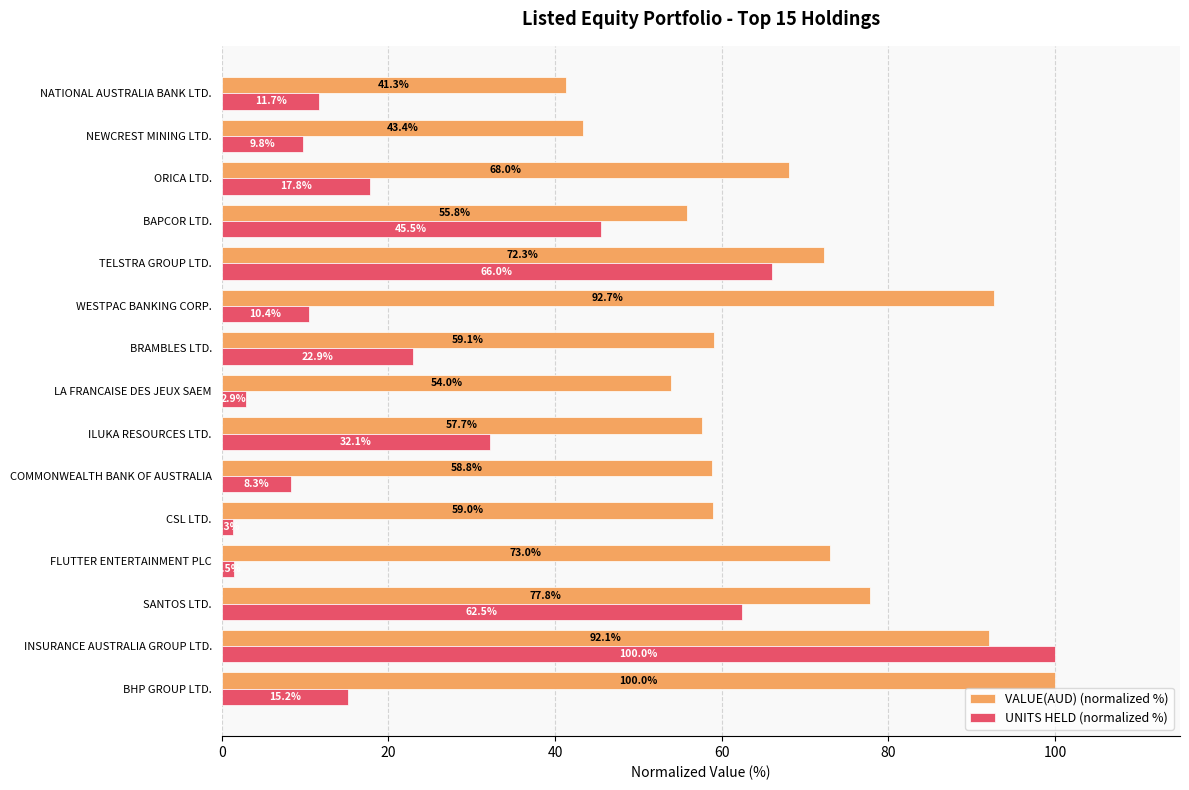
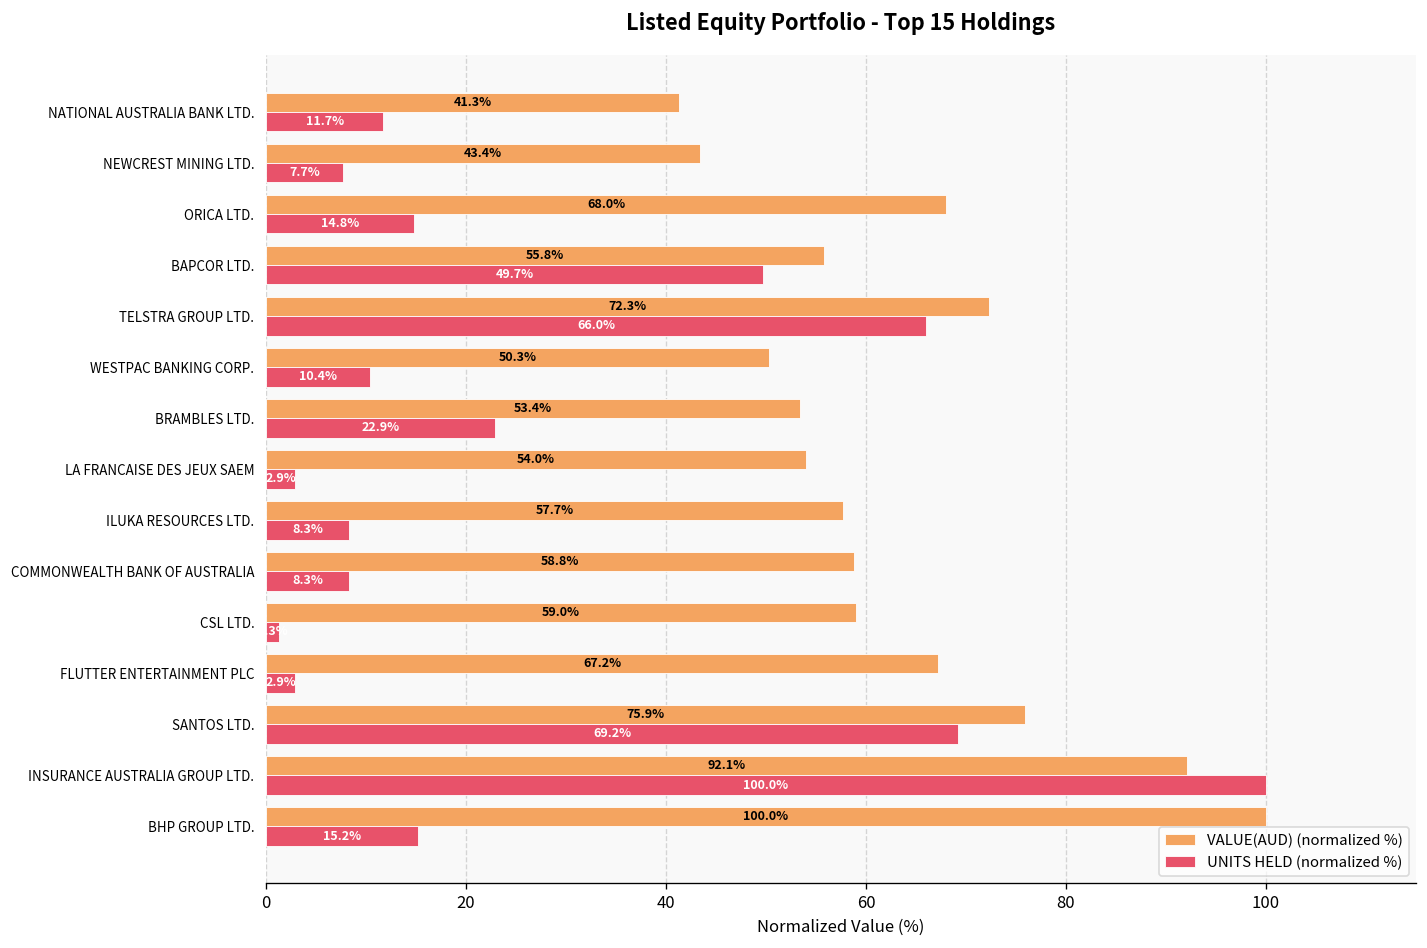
  {
    "VALUE(AUD) (normalized %)": {
      "NATIONAL AUSTRALIA BANK LTD.": "41.3%",
      "NEWCREST MINING LTD.": "43.4%",
      "ORICA LTD.": "68.0%",
      "BAPCOR LTD.": "55.8%",
      "TELSTRA GROUP LTD.": "72.3%",
-     "WESTPAC BANKING CORP.": "92.7%",
-     "BRAMBLES LTD.": "59.1%",
+     "WESTPAC BANKING CORP.": "50.3%",
+     "BRAMBLES LTD.": "53.4%",
      "LA FRANCAISE DES JEUX SAEM": "54.0%",
      "ILUKA RESOURCES LTD.": "57.7%",
      "COMMONWEALTH BANK OF AUSTRALIA": "58.8%",
      "CSL LTD.": "59.0%",
-     "FLUTTER ENTERTAINMENT PLC": "73.0%",
-     "SANTOS LTD.": "77.8%",
+     "FLUTTER ENTERTAINMENT PLC": "67.2%",
+     "SANTOS LTD.": "75.9%",
      "INSURANCE AUSTRALIA GROUP LTD.": "92.1%",
      "BHP GROUP LTD.": "100.0%"
    },
    "UNITS HELD (normalized %)": {
      "NATIONAL AUSTRALIA BANK LTD.": "11.7%",
-     "NEWCREST MINING LTD.": "9.8%",
-     "ORICA LTD.": "17.8%",
-     "BAPCOR LTD.": "45.5%",
+     "NEWCREST MINING LTD.": "7.7%",
+     "ORICA LTD.": "14.8%",
+     "BAPCOR LTD.": "49.7%",
      "TELSTRA GROUP LTD.": "66.0%",
      "WESTPAC BANKING CORP.": "10.4%",
      "BRAMBLES LTD.": "22.9%",
      "LA FRANCAISE DES JEUX SAEM": "2.9%",
-     "ILUKA RESOURCES LTD.": "32.1%",
+     "ILUKA RESOURCES LTD.": "8.3%",
      "COMMONWEALTH BANK OF AUSTRALIA": "8.3%",
-     "FLUTTER ENTERTAINMENT PLC": "1",
-     "SANTOS LTD.": "62.5%",
+     "FLUTTER ENTERTAINMENT PLC": "3",
+     "SANTOS LTD.": "69.2%",
      "INSURANCE AUSTRALIA GROUP LTD.": "100.0%",
      "BHP GROUP LTD.": "15.2%"
    }
  }
